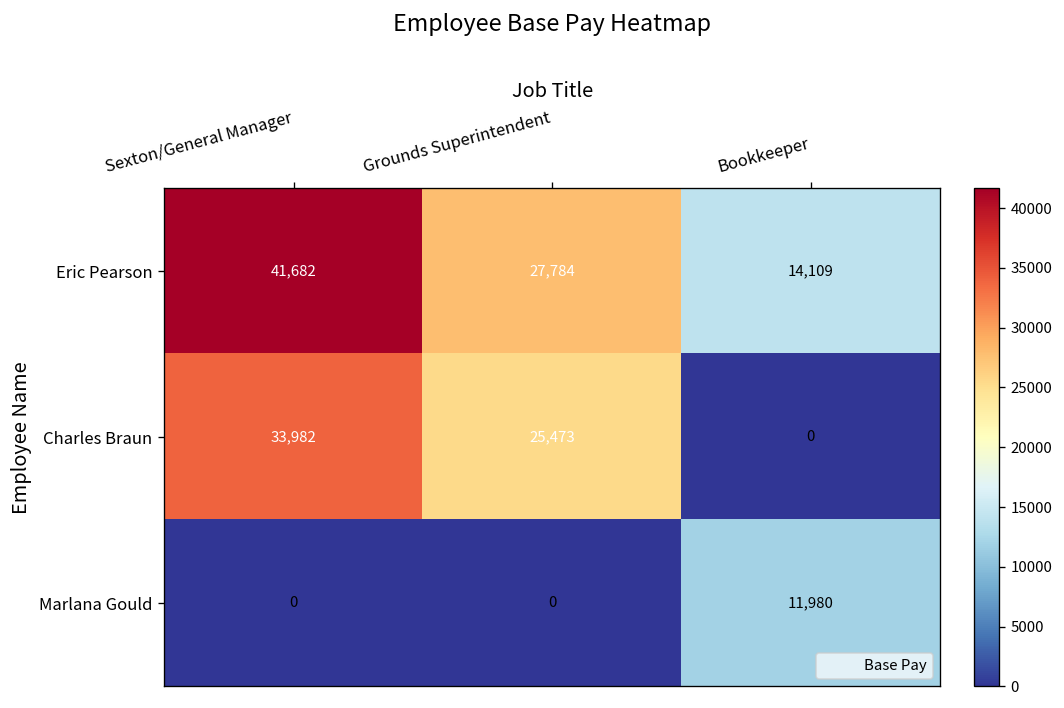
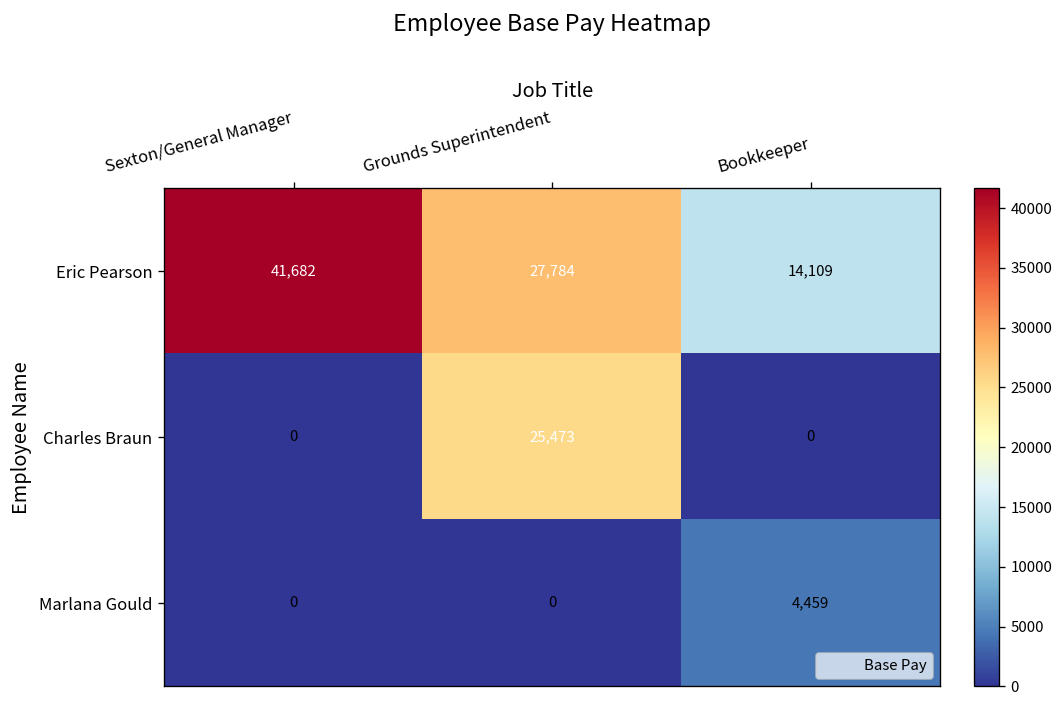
  {
    "Eric Pearson": {
      "Sexton/General Manager": "41,682",
      "Grounds Superintendent": "27,784",
      "Bookkeeper": "14,109"
    },
    "Charles Braun": {
-     "Sexton/General Manager": "33,982",
+     "Sexton/General Manager": "0",
      "Grounds Superintendent": "25,473",
      "Bookkeeper": "0"
    },
    "Marlana Gould": {
      "Sexton/General Manager": "0",
      "Grounds Superintendent": "0",
-     "Bookkeeper": "11,980"
+     "Bookkeeper": "4,459"
    }
  }
